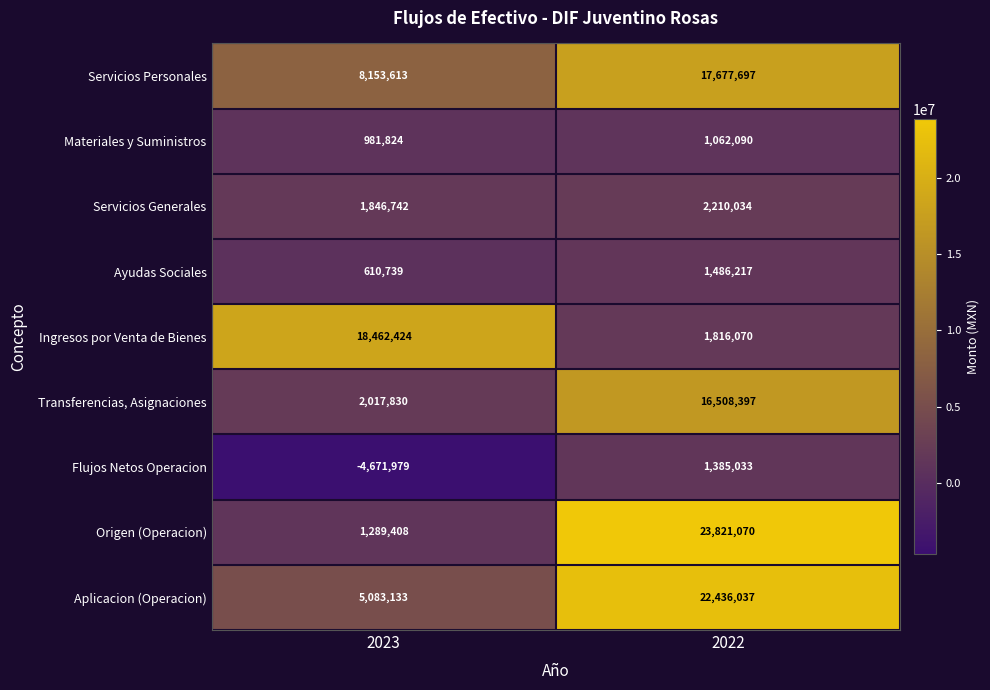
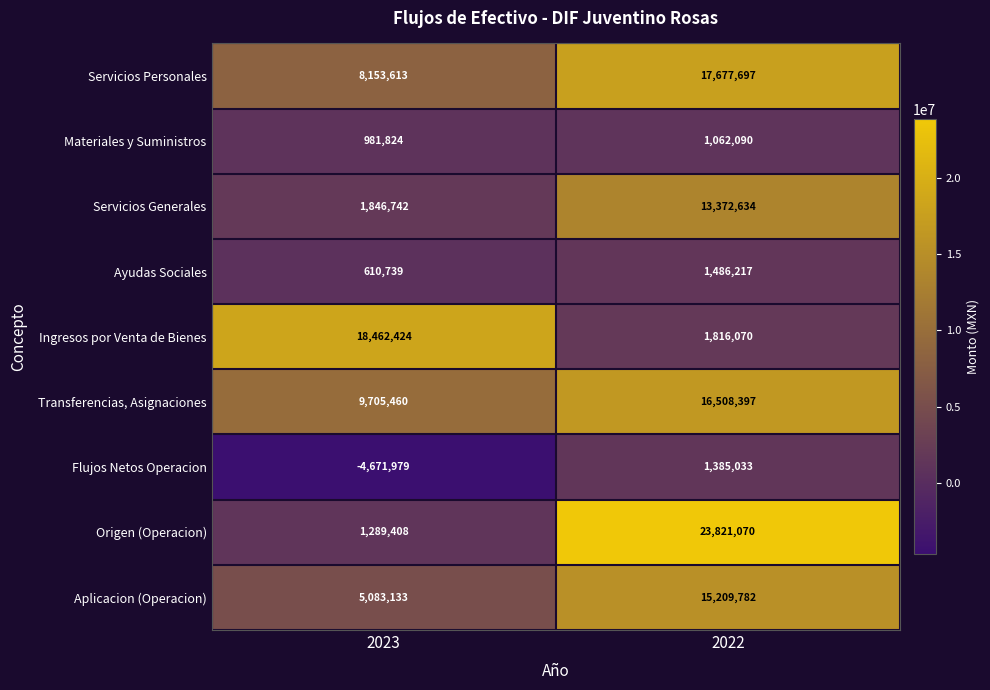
  {
    "Servicios Personales": {
      "2023": "8,153,613",
      "2022": "17,677,697"
    },
    "Materiales y Suministros": {
      "2023": "981,824",
      "2022": "1,062,090"
    },
    "Servicios Generales": {
      "2023": "1,846,742",
-     "2022": "2,210,034"
+     "2022": "13,372,634"
    },
    "Ayudas Sociales": {
      "2023": "610,739",
      "2022": "1,486,217"
    },
    "Ingresos por Venta de Bienes": {
      "2023": "18,462,424",
      "2022": "1,816,070"
    },
    "Transferencias, Asignaciones": {
-     "2023": "2,017,830",
+     "2023": "9,705,460",
      "2022": "16,508,397"
    },
    "Flujos Netos Operacion": {
      "2023": "-4,671,979",
      "2022": "1,385,033"
    },
    "Origen (Operacion)": {
      "2023": "1,289,408",
      "2022": "23,821,070"
    },
    "Aplicacion (Operacion)": {
      "2023": "5,083,133",
-     "2022": "22,436,037"
+     "2022": "15,209,782"
    }
  }
